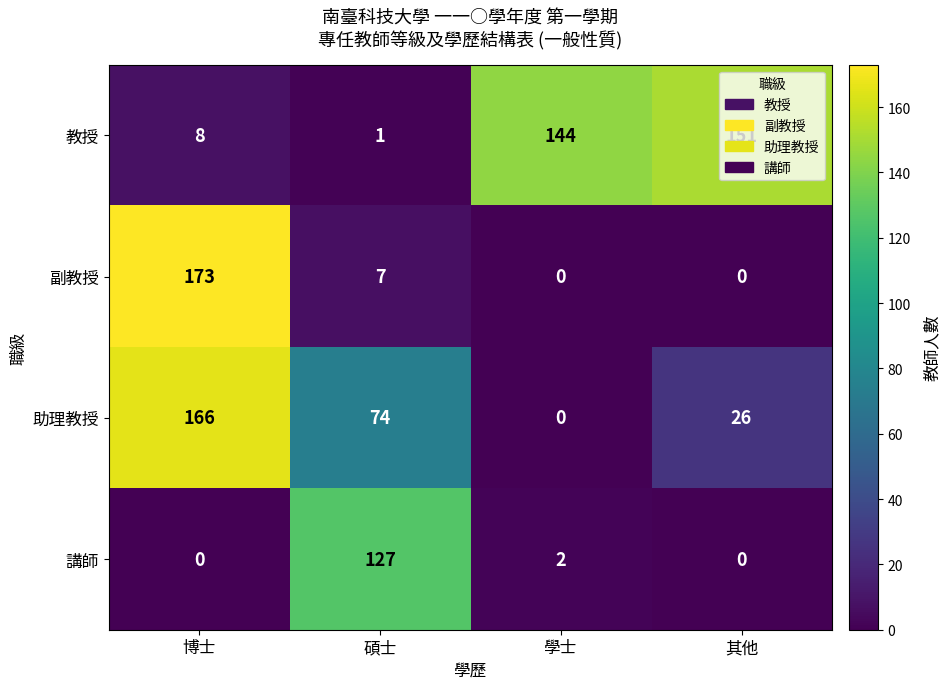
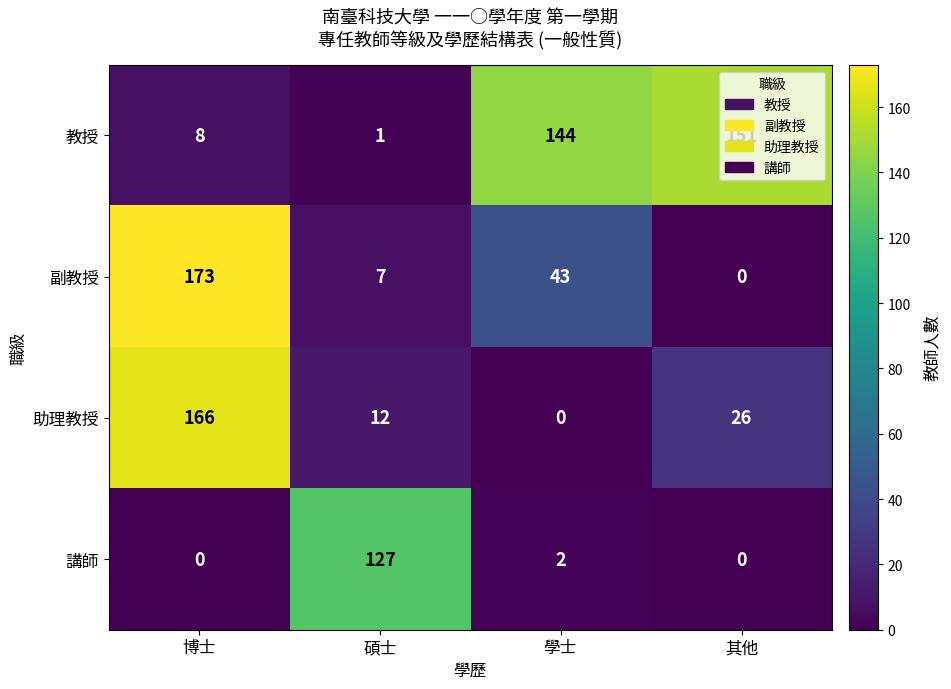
  {
    "教授": {
      "博士": 8,
      "碩士": 1,
      "學士": 144
    },
    "副教授": {
      "博士": 173,
      "碩士": 7,
-     "學士": 0,
+     "學士": 43,
      "其他": 0
    },
    "助理教授": {
      "博士": 166,
-     "碩士": 74,
+     "碩士": 12,
      "學士": 0,
      "其他": 26
    },
    "講師": {
      "博士": 0,
      "碩士": 127,
      "學士": 2,
      "其他": 0
    }
  }
